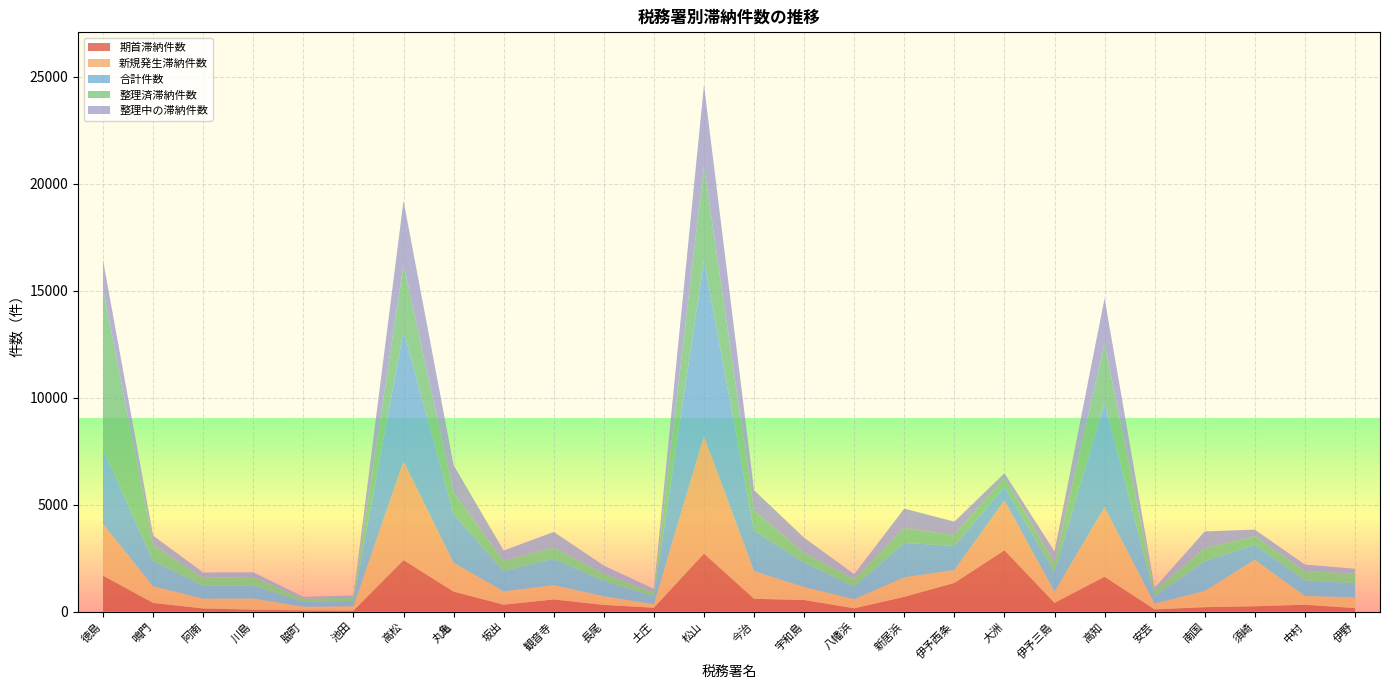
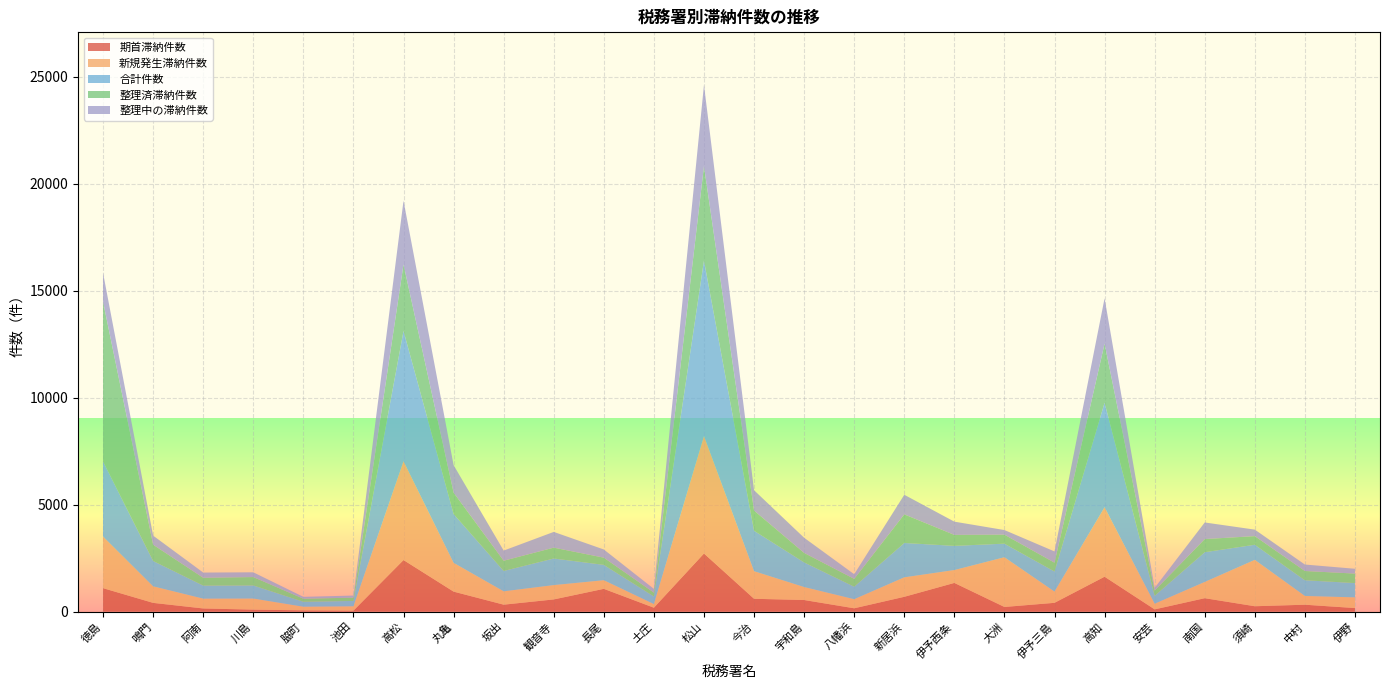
  {
    "期首滞納件数": {
-     "徳島": 1700,
+     "徳島": 1100,
      "鳴門": 400,
      "阿南": 200,
      "高松": 2400,
      "丸亀": 900,
      "坂出": 300,
      "観音寺": 600,
-     "長尾": 300,
+     "長尾": 1100,
      "土庄": 200,
      "松山": 2700,
      "今治": 600,
      "宇和島": 500,
      "八幡浜": 200,
      "新居浜": 700,
      "伊予西条": 1300,
-     "大洲": 2900,
+     "大洲": 200,
      "伊予三島": 400,
      "高知": 1600,
-     "南国": 200,
+     "南国": 600,
      "須崎": 300,
      "中村": 300,
      "伊野": 200
    },
    "新規発生滞納件数": {
      "徳島": 2400,
      "鳴門": 800,
      "阿南": 500,
      "川島": 500,
      "脇町": 200,
      "池田": 200,
      "高松": 4600,
      "丸亀": 1300,
      "坂出": 600,
      "観音寺": 700,
      "長尾": 400,
      "土庄": 200,
      "松山": 5500,
      "今治": 1300,
      "宇和島": 600,
      "八幡浜": 400,
      "新居浜": 900,
      "伊予西条": 600,
      "大洲": 2300,
      "伊予三島": 500,
      "高知": 3200,
      "安芸": 300,
      "南国": 800,
      "須崎": 2200,
      "中村": 400,
      "伊野": 500
    },
    "整理済滞納件数": {
      "徳島": 7500,
      "鳴門": 800,
      "阿南": 400,
      "川島": 400,
      "高松": 3100,
      "丸亀": 1000,
      "坂出": 500,
      "観音寺": 500,
      "長尾": 300,
      "土庄": 200,
      "松山": 4400,
      "今治": 900,
      "宇和島": 400,
      "八幡浜": 400,
-     "新居浜": 700,
+     "新居浜": 1300,
      "伊予西条": 500,
      "大洲": 400,
      "伊予三島": 400,
      "高知": 2800,
      "安芸": 200,
      "南国": 600,
      "須崎": 400,
      "中村": 400,
      "伊野": 400
    }
  }
